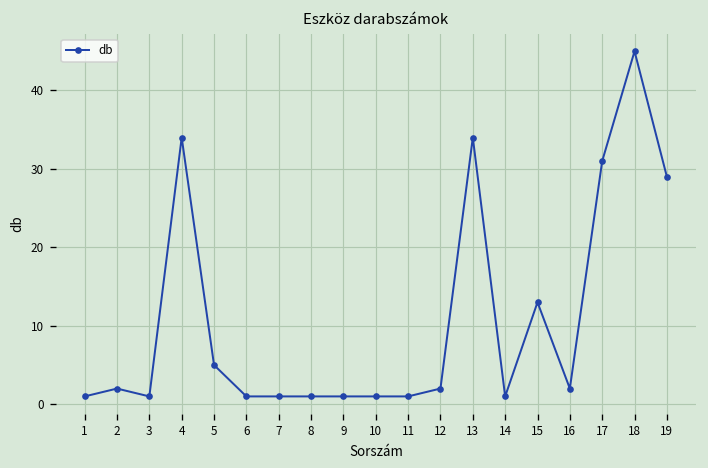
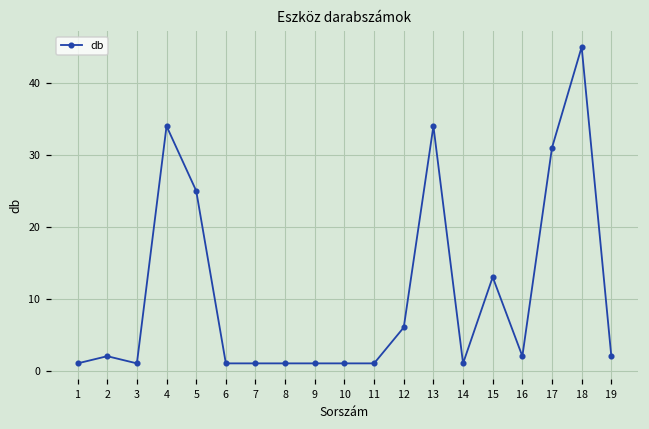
  {
    "1": 1,
    "2": 2,
    "3": 1,
    "4": 34,
-   "5": 5,
+   "5": 25,
    "6": 1,
    "7": 1,
    "8": 1,
    "9": 1,
    "10": 1,
    "11": 1,
-   "12": 2,
+   "12": 6,
    "13": 34,
    "14": 1,
    "15": 13,
    "16": 2,
    "17": 31,
    "18": 45,
-   "19": 29
+   "19": 2
  }
